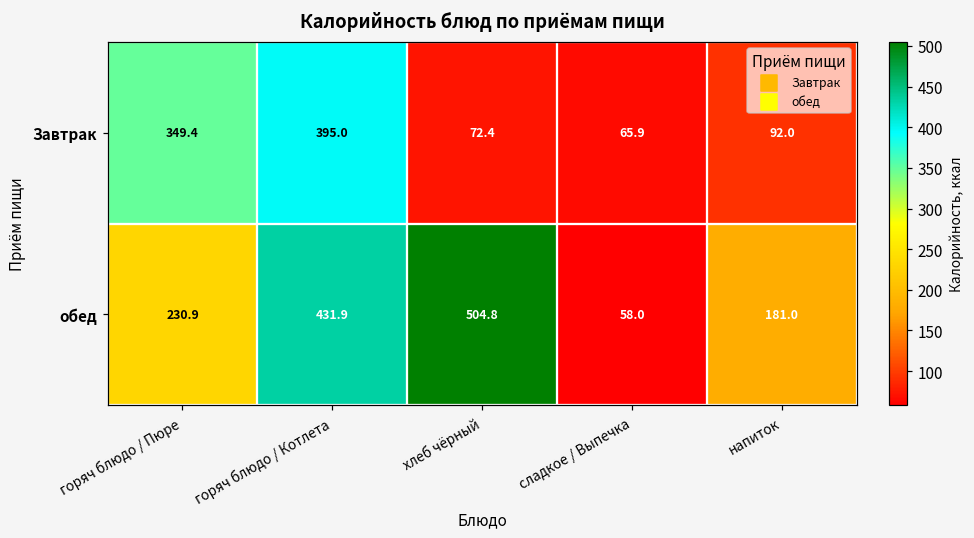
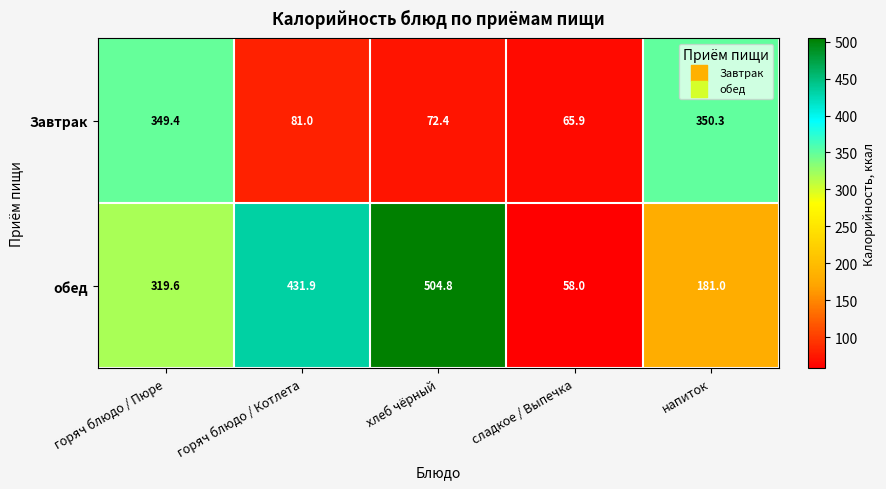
  {
    "Завтрак": {
      "горяч блюдо / Пюре": 349.4,
-     "горяч блюдо / Котлета": 395.0,
+     "горяч блюдо / Котлета": 81.0,
      "хлеб чёрный": 72.4,
      "сладкое / Выпечка": 65.9,
-     "напиток": 92.0
+     "напиток": 350.3
    },
    "обед": {
-     "горяч блюдо / Пюре": 230.9,
+     "горяч блюдо / Пюре": 319.6,
      "горяч блюдо / Котлета": 431.9,
      "хлеб чёрный": 504.8,
      "сладкое / Выпечка": 58.0,
      "напиток": 181.0
    }
  }
